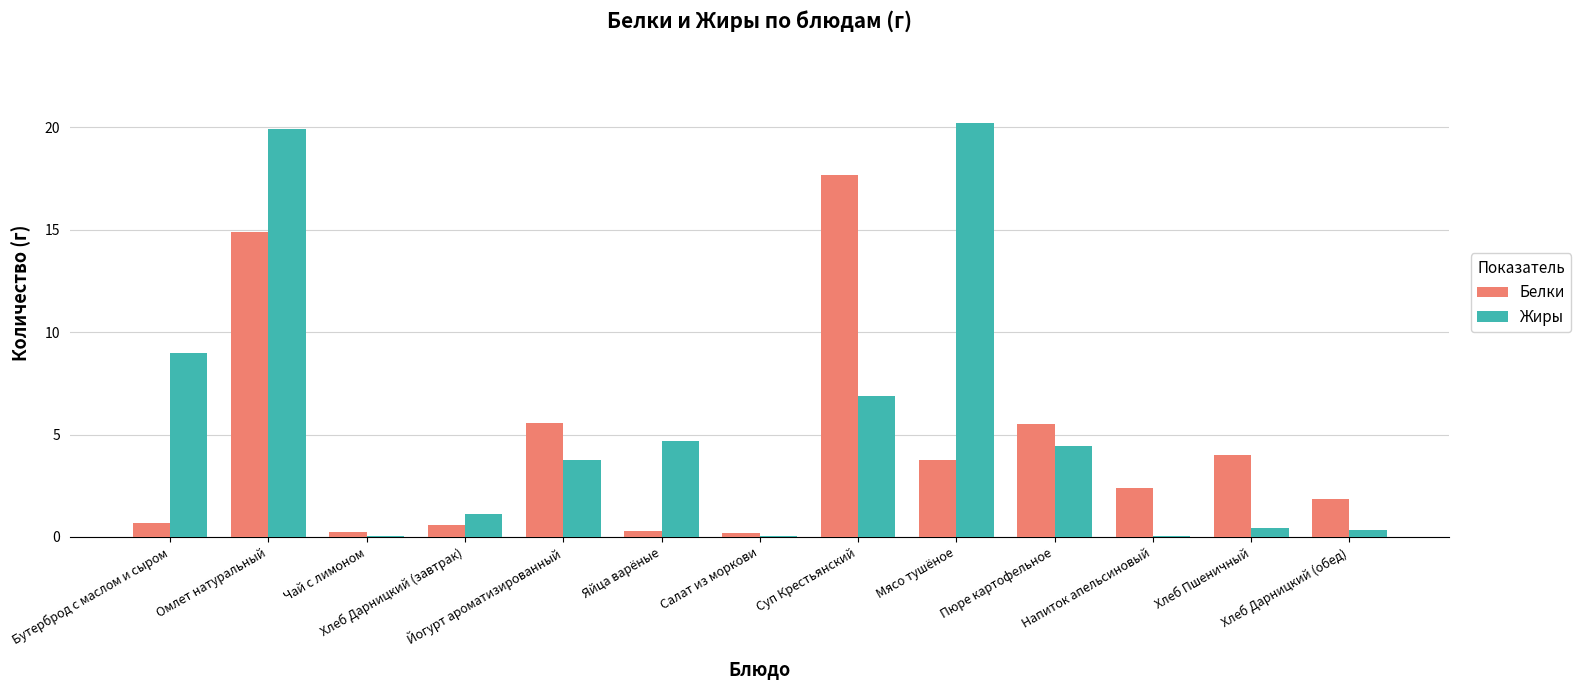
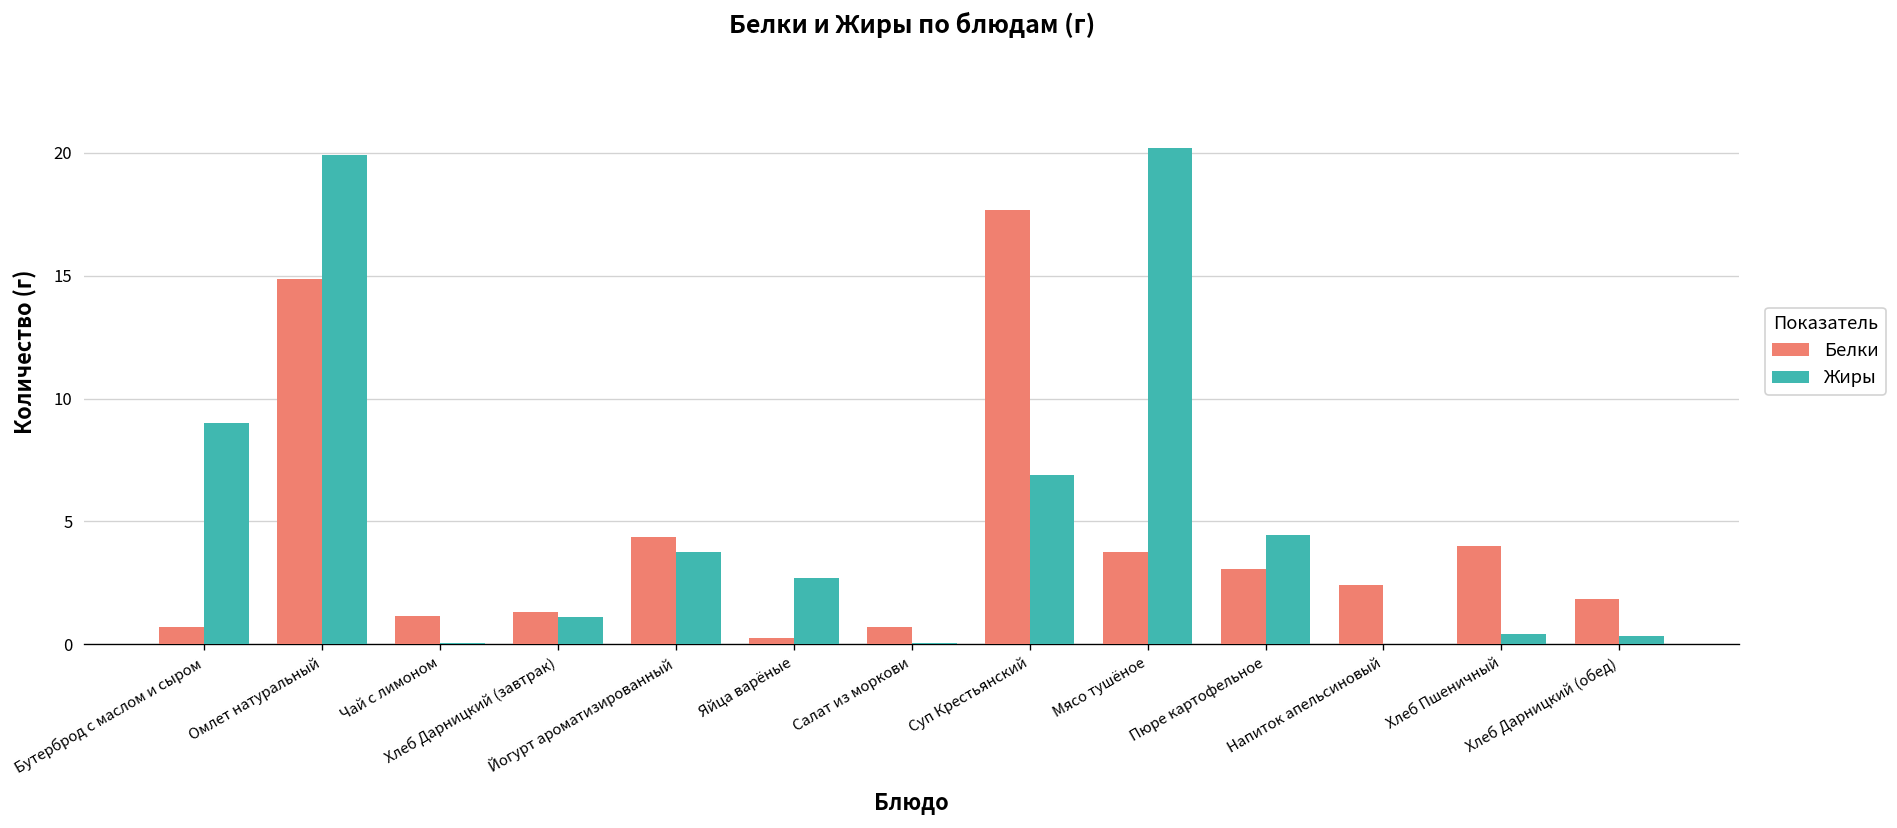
  {
    "Белки": {
      "Бутерброд с маслом и сыром": 0.7,
      "Омлет натуральный": 14.9,
-     "Чай с лимоном": 0.3,
-     "Хлеб Дарницкий (завтрак)": 0.6,
-     "Йогурт ароматизированный": 5.5,
+     "Чай с лимоном": 1.1,
+     "Хлеб Дарницкий (завтрак)": 1.3,
+     "Йогурт ароматизированный": 4.4,
      "Яйца варёные": 0.3,
-     "Салат из моркови": 0.2,
+     "Салат из моркови": 0.7,
      "Суп Крестьянский": 17.7,
      "Мясо тушёное": 3.8,
-     "Пюре картофельное": 5.5,
+     "Пюре картофельное": 3.1,
      "Напиток апельсиновый": 2.4,
      "Хлеб Пшеничный": 4.0,
      "Хлеб Дарницкий (обед)": 1.9
    },
    "Жиры": {
      "Бутерброд с маслом и сыром": 9.0,
      "Омлет натуральный": 19.9,
      "Хлеб Дарницкий (завтрак)": 1.1,
      "Йогурт ароматизированный": 3.8,
-     "Яйца варёные": 4.7,
+     "Яйца варёные": 2.7,
      "Суп Крестьянский": 6.9,
      "Мясо тушёное": 20.2,
      "Пюре картофельное": 4.4,
      "Хлеб Пшеничный": 0.4,
      "Хлеб Дарницкий (обед)": 0.3
    }
  }
